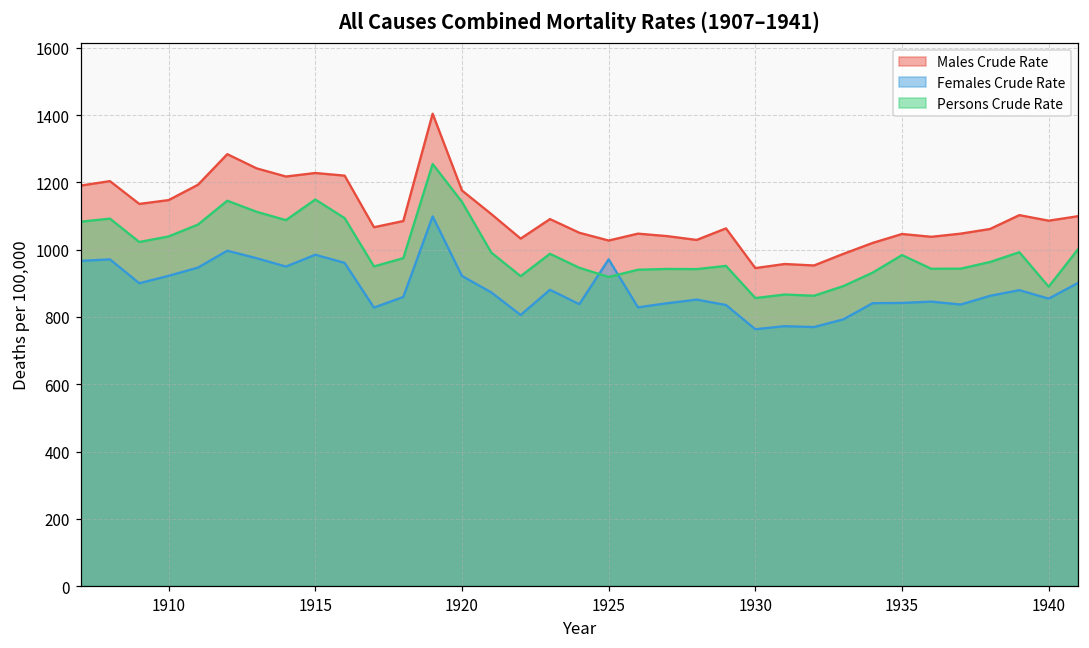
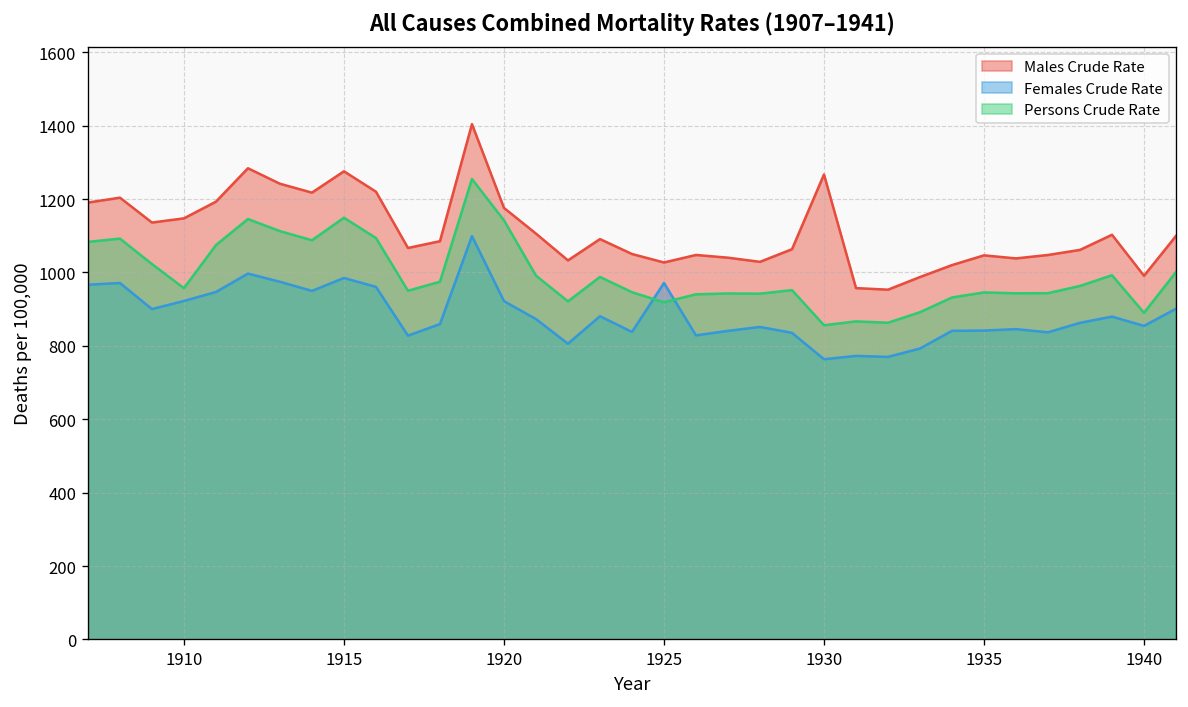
  {
    "Males Crude Rate": {
      "1910": 1150,
-     "1915": 1230,
+     "1915": 1280,
      "1920": 1180,
      "1925": 1030,
-     "1930": 950,
+     "1930": 1270,
      "1935": 1050,
-     "1940": 1090
+     "1940": 990
    },
    "Females Crude Rate": {
      "1910": 920,
      "1915": 980,
      "1920": 920,
      "1925": 970,
      "1930": 760,
      "1935": 840,
      "1940": 850
    },
    "Persons Crude Rate": {
-     "1910": 1040,
+     "1910": 960,
      "1915": 1150,
      "1920": 1140,
      "1925": 920,
      "1930": 860,
-     "1935": 980,
+     "1935": 950,
      "1940": 890
    }
  }
